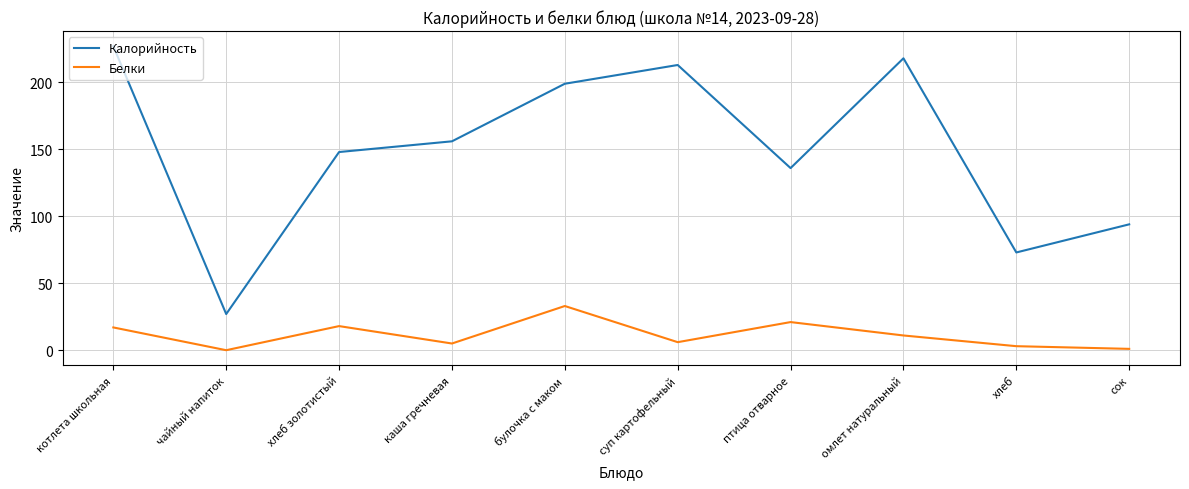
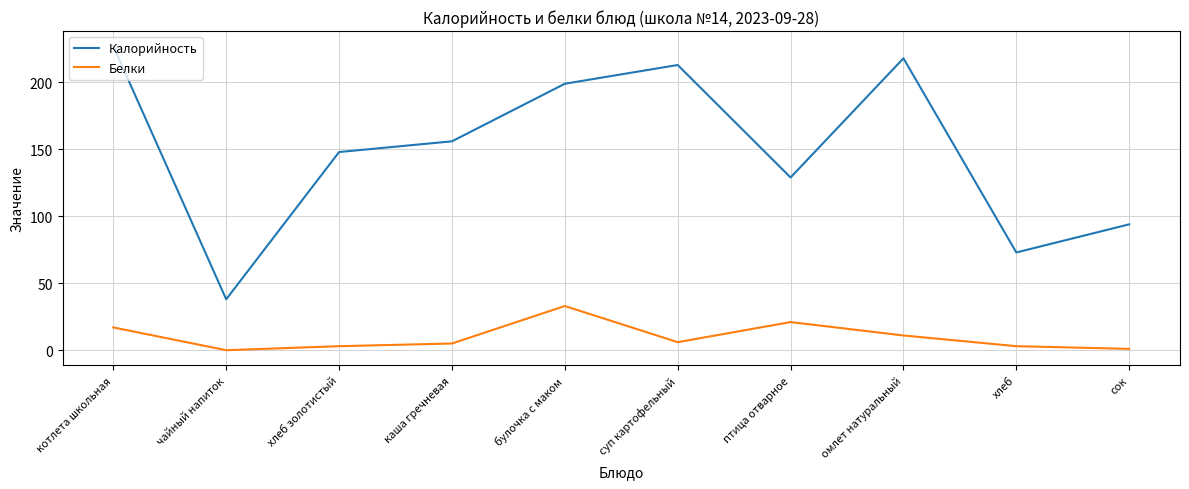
  {
    "Калорийность": {
-     "чайный напиток": 27,
+     "чайный напиток": 38,
      "хлеб золотистый": 148,
      "каша гречневая": 156,
      "булочка с маком": 199,
      "суп картофельный": 213,
-     "птица отварное": 136,
+     "птица отварное": 129,
      "омлет натуральный": 218,
      "хлеб": 73,
      "сок": 94
    },
    "Белки": {
      "котлета школьная": 17,
      "чайный напиток": 0,
-     "хлеб золотистый": 18,
+     "хлеб золотистый": 3,
      "каша гречневая": 5,
      "булочка с маком": 33,
      "суп картофельный": 6,
      "птица отварное": 21,
      "омлет натуральный": 11,
      "хлеб": 3,
      "сок": 1
    }
  }
